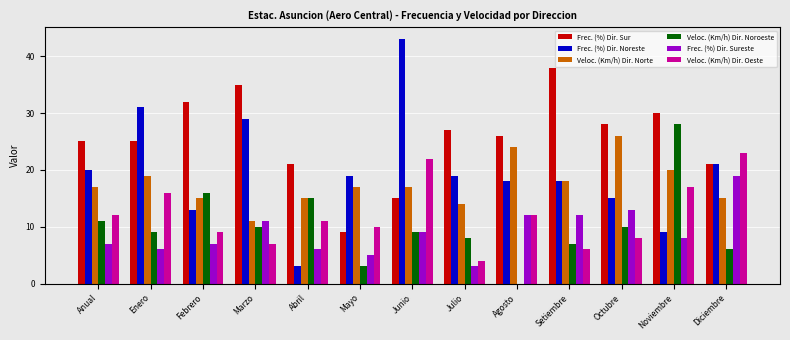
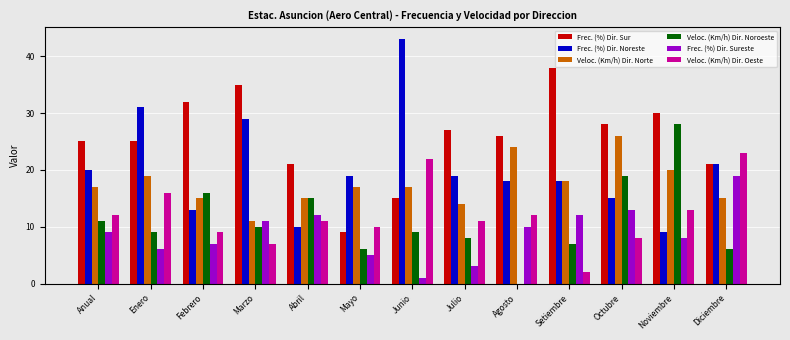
  {
    "Frec. (%) Dir. Sur": {
      "Anual": 25,
      "Enero": 25,
      "Febrero": 32,
      "Marzo": 35,
      "Abril": 21,
      "Mayo": 9,
      "Junio": 15,
      "Julio": 27,
      "Agosto": 26,
      "Setiembre": 38,
      "Octubre": 28,
      "Noviembre": 30,
      "Diciembre": 21
    },
    "Frec. (%) Dir. Noreste": {
      "Anual": 20,
      "Enero": 31,
      "Febrero": 13,
      "Marzo": 29,
-     "Abril": 3,
+     "Abril": 10,
      "Mayo": 19,
      "Junio": 43,
      "Julio": 19,
      "Agosto": 18,
      "Setiembre": 18,
      "Octubre": 15,
      "Noviembre": 9,
      "Diciembre": 21
    },
    "Veloc. (Km/h) Dir. Norte": {
      "Anual": 17,
      "Enero": 19,
      "Febrero": 15,
      "Marzo": 11,
      "Abril": 15,
      "Mayo": 17,
      "Junio": 17,
      "Julio": 14,
      "Agosto": 24,
      "Setiembre": 18,
      "Octubre": 26,
      "Noviembre": 20,
      "Diciembre": 15
    },
    "Veloc. (Km/h) Dir. Noroeste": {
      "Anual": 11,
      "Enero": 9,
      "Febrero": 16,
      "Marzo": 10,
      "Abril": 15,
-     "Mayo": 3,
+     "Mayo": 6,
      "Junio": 9,
      "Julio": 8,
      "Agosto": 0,
      "Setiembre": 7,
-     "Octubre": 10,
+     "Octubre": 19,
      "Noviembre": 28,
      "Diciembre": 6
    },
    "Frec. (%) Dir. Sureste": {
-     "Anual": 7,
+     "Anual": 9,
      "Enero": 6,
      "Febrero": 7,
      "Marzo": 11,
-     "Abril": 6,
+     "Abril": 12,
      "Mayo": 5,
-     "Junio": 9,
+     "Junio": 1,
      "Julio": 3,
-     "Agosto": 12,
+     "Agosto": 10,
      "Setiembre": 12,
      "Octubre": 13,
      "Noviembre": 8,
      "Diciembre": 19
    },
    "Veloc. (Km/h) Dir. Oeste": {
      "Anual": 12,
      "Enero": 16,
      "Febrero": 9,
      "Marzo": 7,
      "Abril": 11,
      "Mayo": 10,
      "Junio": 22,
-     "Julio": 4,
+     "Julio": 11,
      "Agosto": 12,
-     "Setiembre": 6,
+     "Setiembre": 2,
      "Octubre": 8,
-     "Noviembre": 17,
+     "Noviembre": 13,
      "Diciembre": 23
    }
  }
